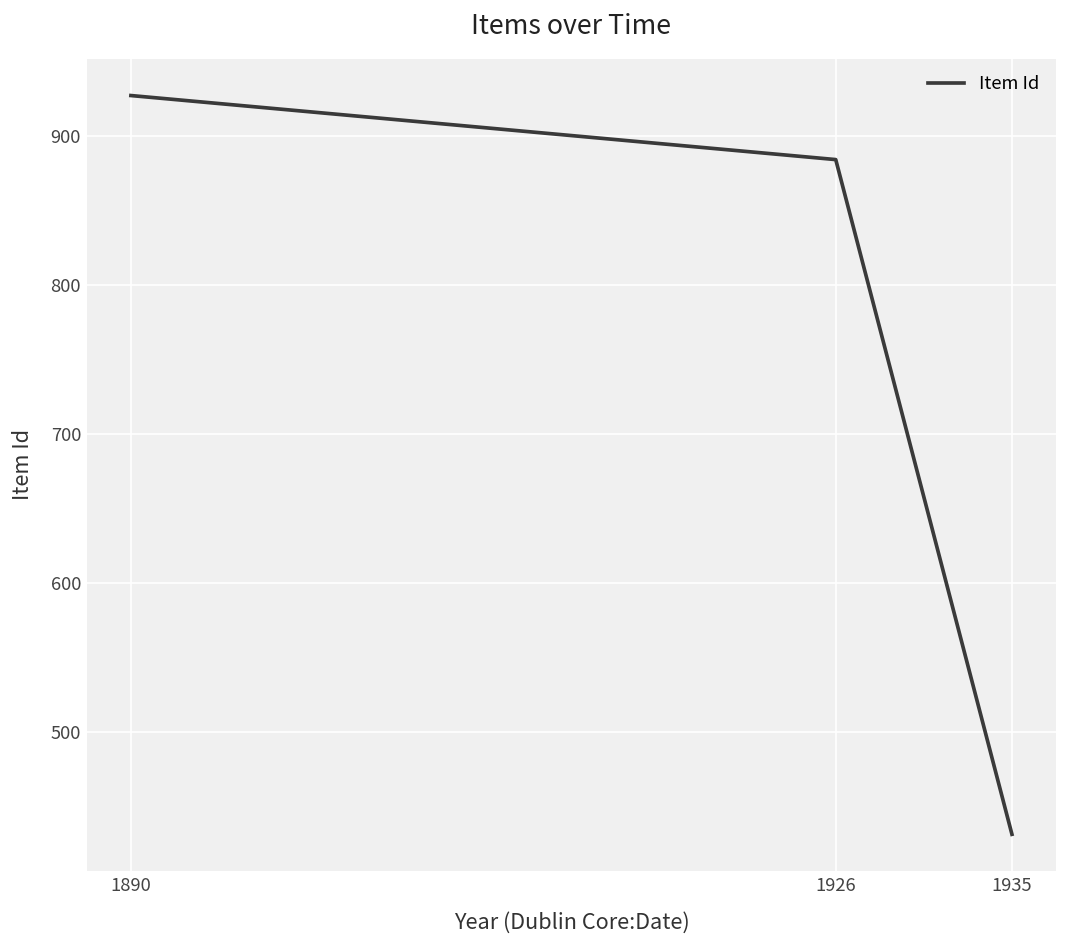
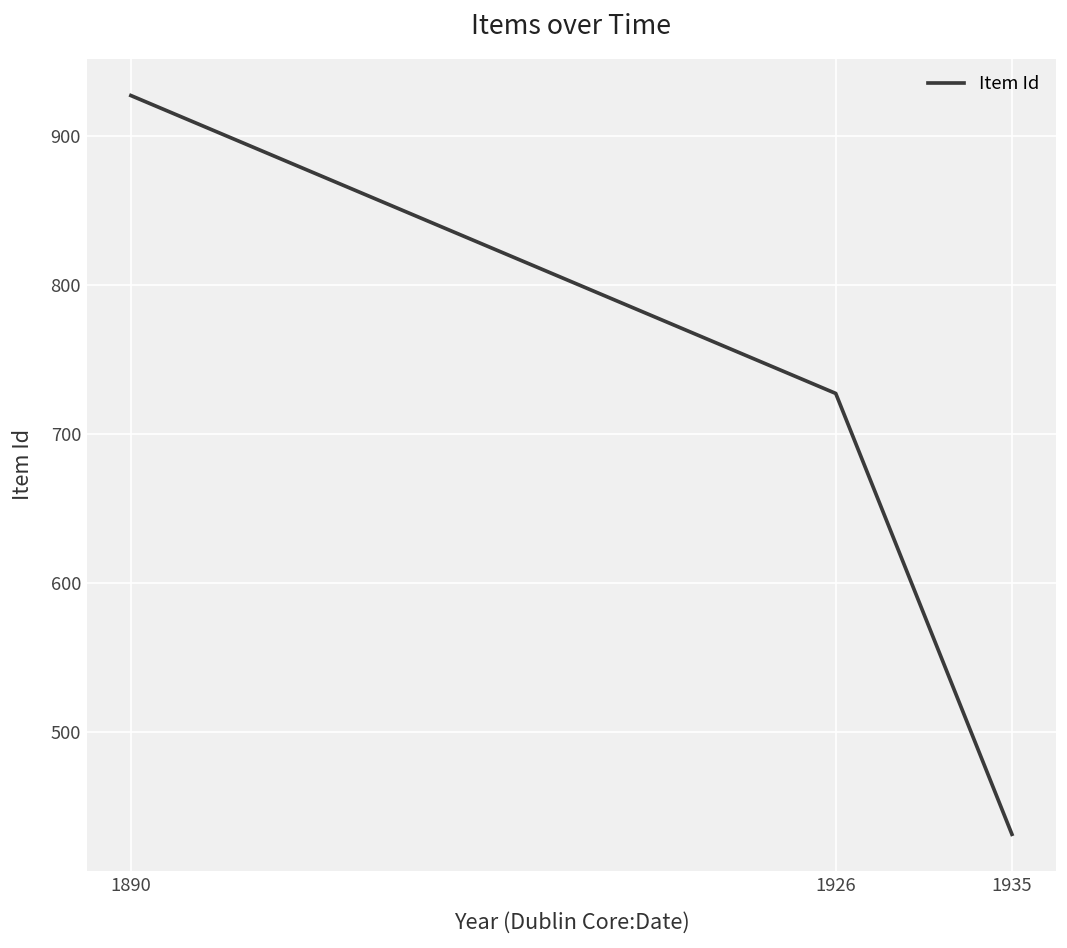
  {
    "1890": 927,
-   "1926": 884,
+   "1926": 727,
    "1935": 431
  }
